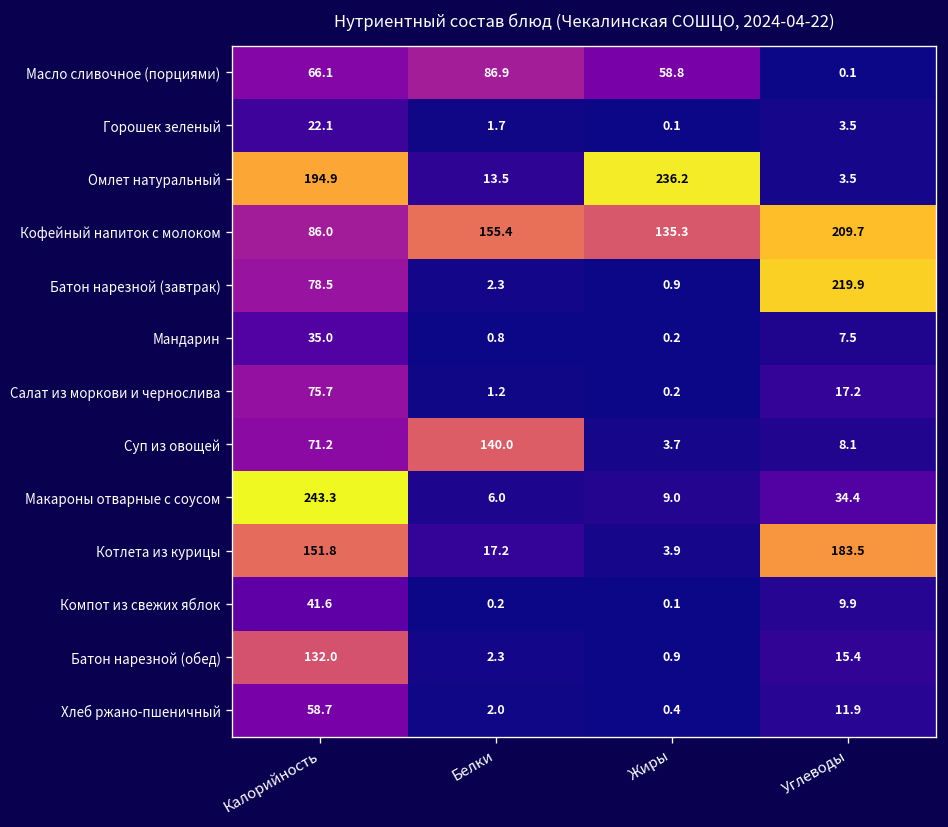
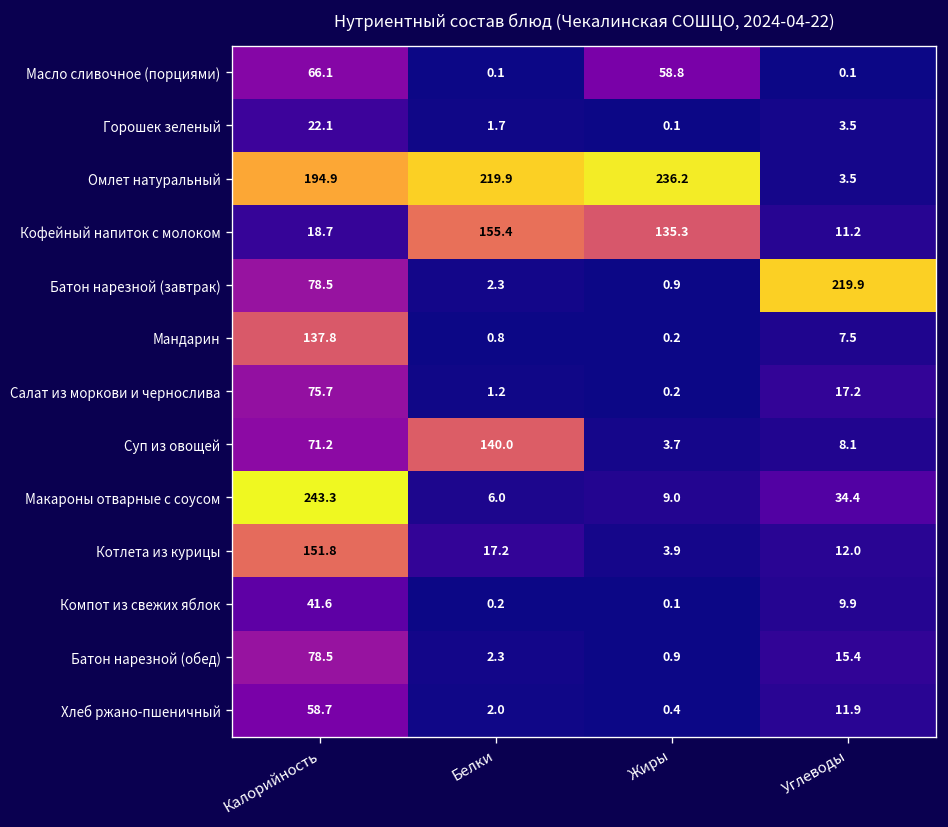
  {
    "Масло сливочное (порциями)": {
      "Калорийность": 66.1,
-     "Белки": 86.9,
+     "Белки": 0.1,
      "Жиры": 58.8,
      "Углеводы": 0.1
    },
    "Горошек зеленый": {
      "Калорийность": 22.1,
      "Белки": 1.7,
      "Жиры": 0.1,
      "Углеводы": 3.5
    },
    "Омлет натуральный": {
      "Калорийность": 194.9,
-     "Белки": 13.5,
+     "Белки": 219.9,
      "Жиры": 236.2,
      "Углеводы": 3.5
    },
    "Кофейный напиток с молоком": {
-     "Калорийность": 86.0,
+     "Калорийность": 18.7,
      "Белки": 155.4,
      "Жиры": 135.3,
-     "Углеводы": 209.7
+     "Углеводы": 11.2
    },
    "Батон нарезной (завтрак)": {
      "Калорийность": 78.5,
      "Белки": 2.3,
      "Жиры": 0.9,
      "Углеводы": 219.9
    },
    "Мандарин": {
-     "Калорийность": 35.0,
+     "Калорийность": 137.8,
      "Белки": 0.8,
      "Жиры": 0.2,
      "Углеводы": 7.5
    },
    "Салат из моркови и чернослива": {
      "Калорийность": 75.7,
      "Белки": 1.2,
      "Жиры": 0.2,
      "Углеводы": 17.2
    },
    "Суп из овощей": {
      "Калорийность": 71.2,
      "Белки": 140.0,
      "Жиры": 3.7,
      "Углеводы": 8.1
    },
    "Макароны отварные с соусом": {
      "Калорийность": 243.3,
      "Белки": 6.0,
      "Жиры": 9.0,
      "Углеводы": 34.4
    },
    "Котлета из курицы": {
      "Калорийность": 151.8,
      "Белки": 17.2,
      "Жиры": 3.9,
-     "Углеводы": 183.5
+     "Углеводы": 12.0
    },
    "Компот из свежих яблок": {
      "Калорийность": 41.6,
      "Белки": 0.2,
      "Жиры": 0.1,
      "Углеводы": 9.9
    },
    "Батон нарезной (обед)": {
-     "Калорийность": 132.0,
+     "Калорийность": 78.5,
      "Белки": 2.3,
      "Жиры": 0.9,
      "Углеводы": 15.4
    },
    "Хлеб ржано-пшеничный": {
      "Калорийность": 58.7,
      "Белки": 2.0,
      "Жиры": 0.4,
      "Углеводы": 11.9
    }
  }
